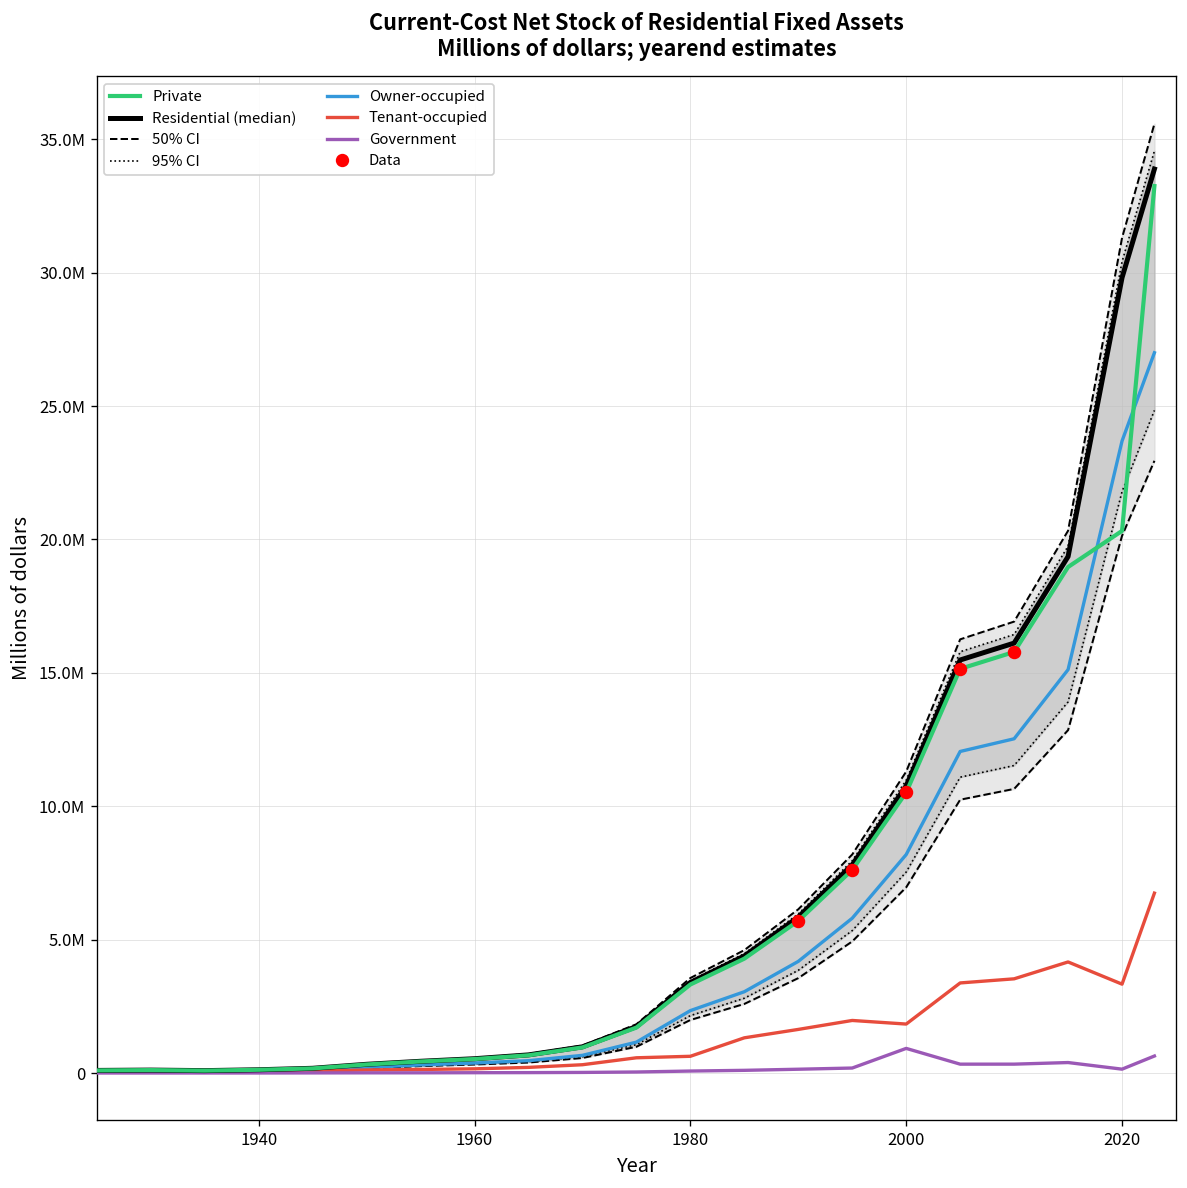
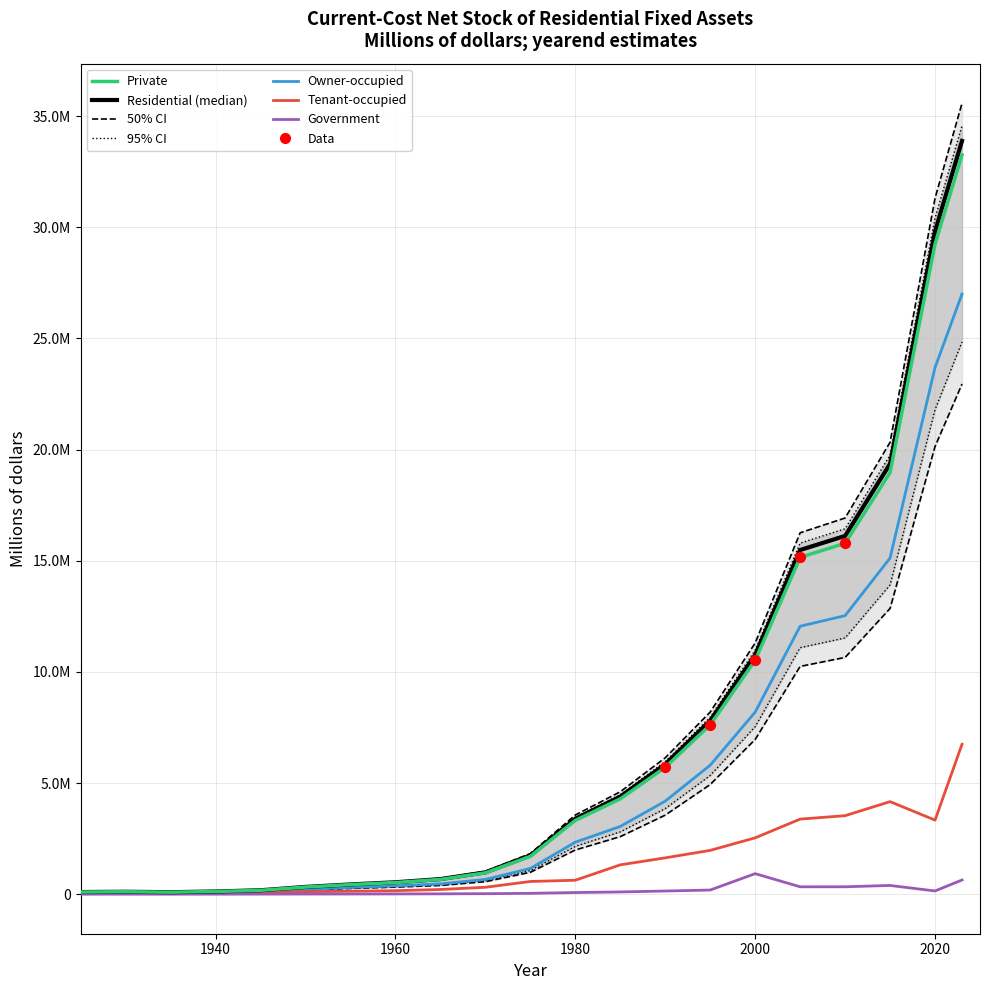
  {
    "Private": {
-     "2020": 20300000
+     "2020": 29200000
    },
    "Owner-occupied": {
      "1980": 2300000,
      "2000": 8200000,
      "2020": 23700000
    },
    "Tenant-occupied": {
      "1960": 200000,
      "1980": 600000,
-     "2000": 1800000,
+     "2000": 2500000,
      "2020": 3300000
    },
    "Government": {
      "1960": 0,
      "1980": 100000,
      "2000": 900000,
      "2020": 100000
    }
  }
